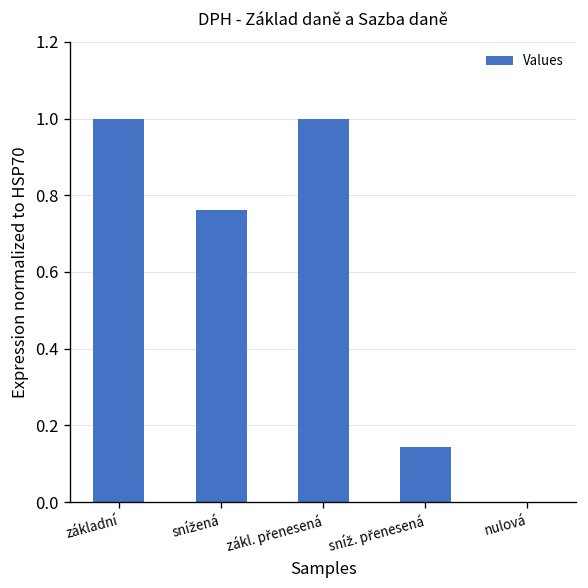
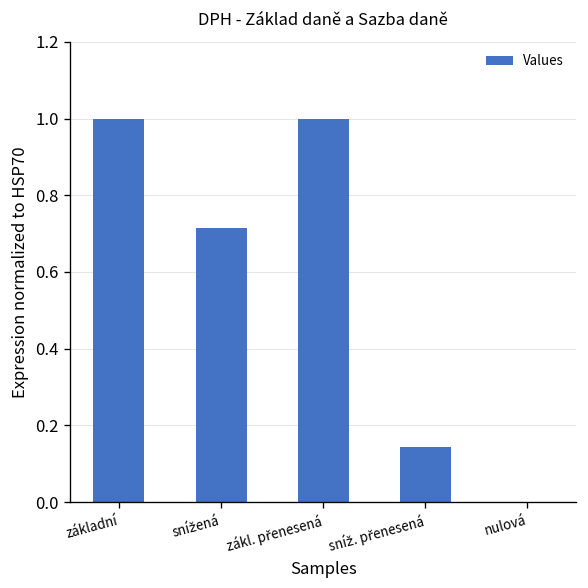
  {
    "základní": 1.00,
-   "snížená": 0.76,
+   "snížená": 0.71,
    "zákl. přenesená": 1.00,
    "sníž. přenesená": 0.14,
    "nulová": 0.00
  }
